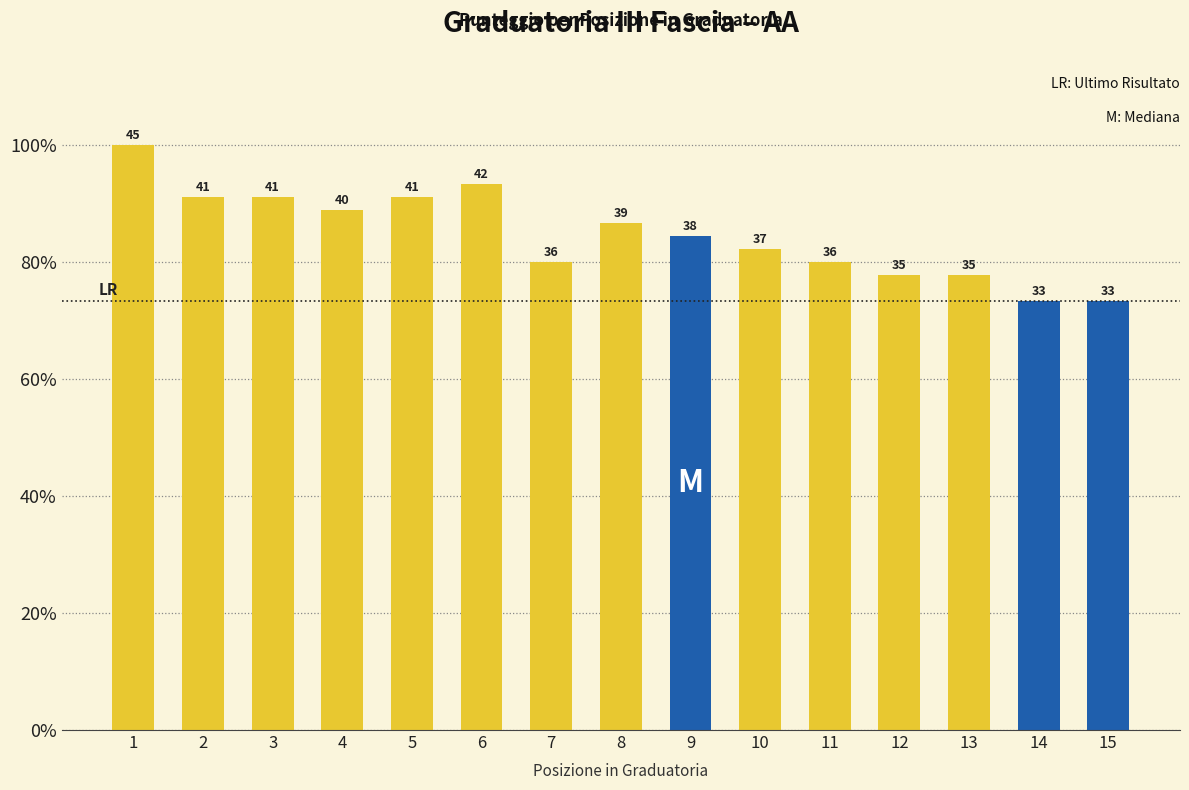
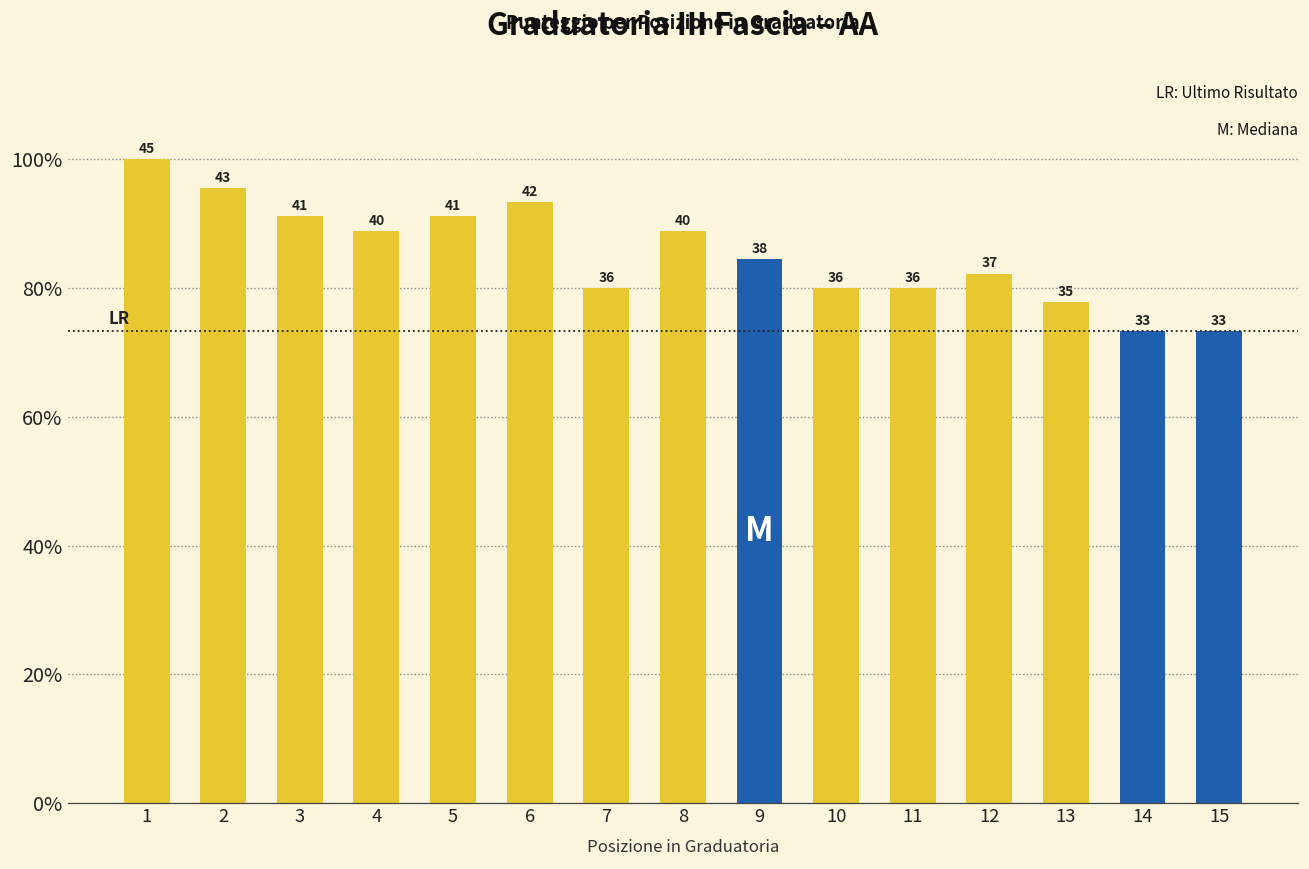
  {
-   "2": 41,
-   "8": 39,
-   "10": 37,
-   "12": 35
+   "2": 43,
+   "8": 40,
+   "10": 36,
+   "12": 37
  }
